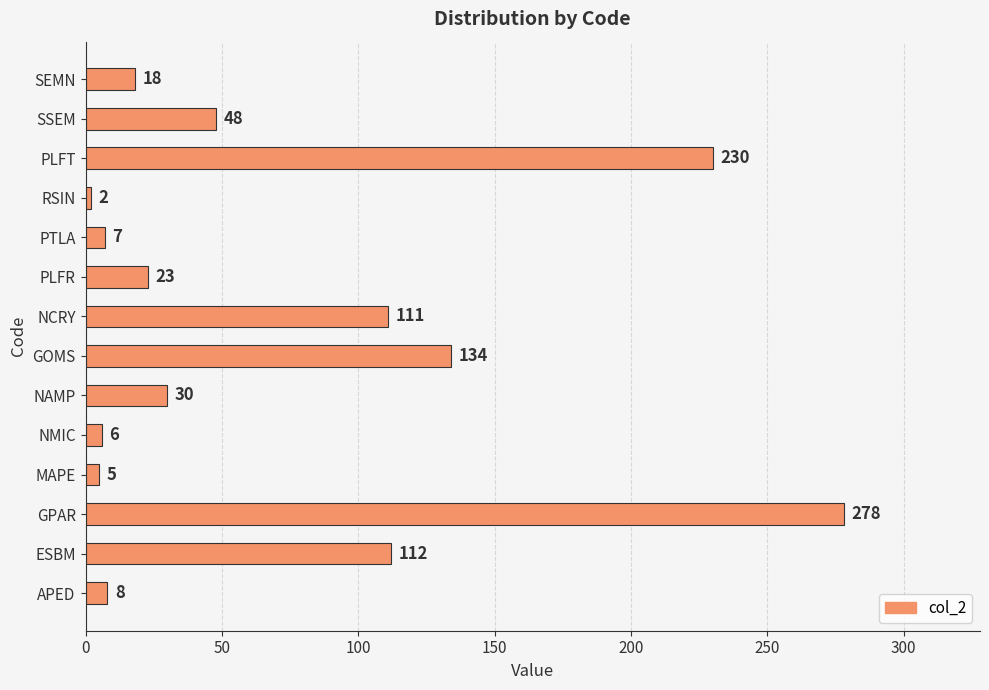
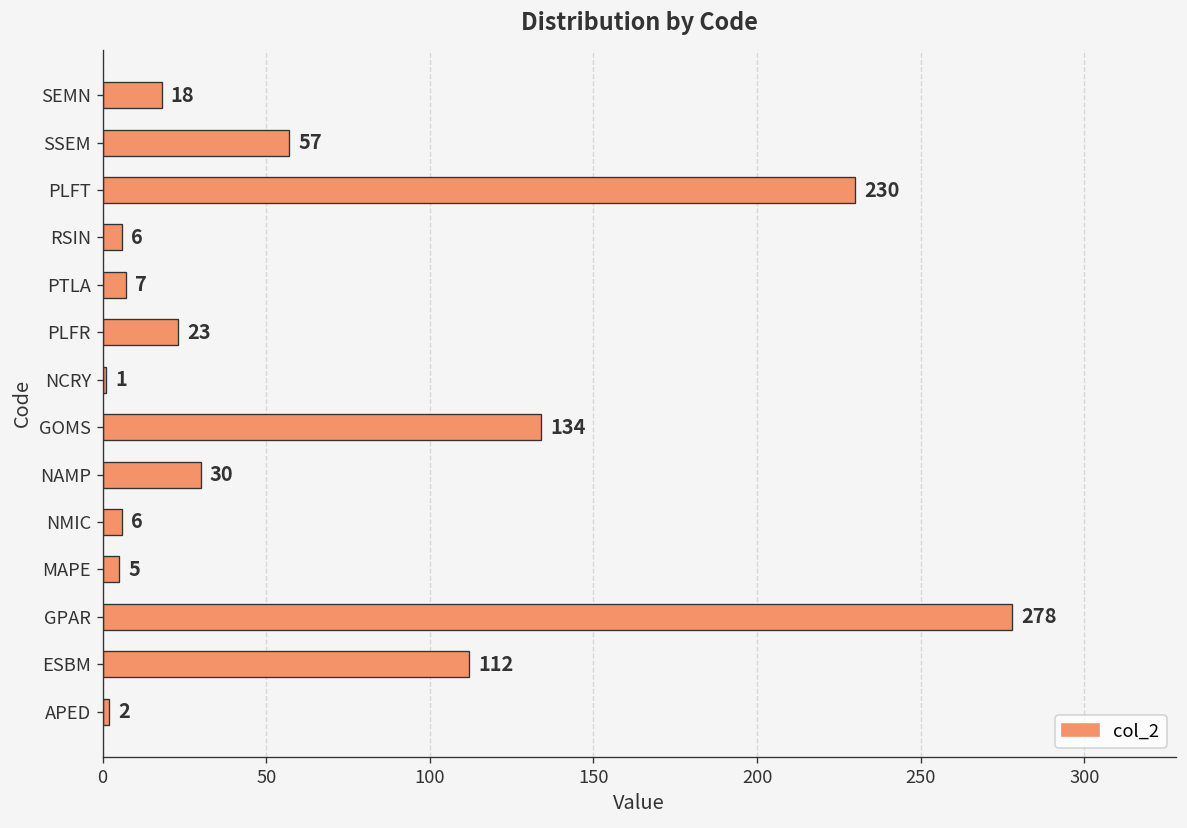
  {
    "SEMN": 18,
-   "SSEM": 48,
+   "SSEM": 57,
    "PLFT": 230,
-   "RSIN": 2,
+   "RSIN": 6,
    "PTLA": 7,
    "PLFR": 23,
-   "NCRY": 111,
+   "NCRY": 1,
    "GOMS": 134,
    "NAMP": 30,
    "NMIC": 6,
    "MAPE": 5,
    "GPAR": 278,
    "ESBM": 112,
-   "APED": 8
+   "APED": 2
  }
